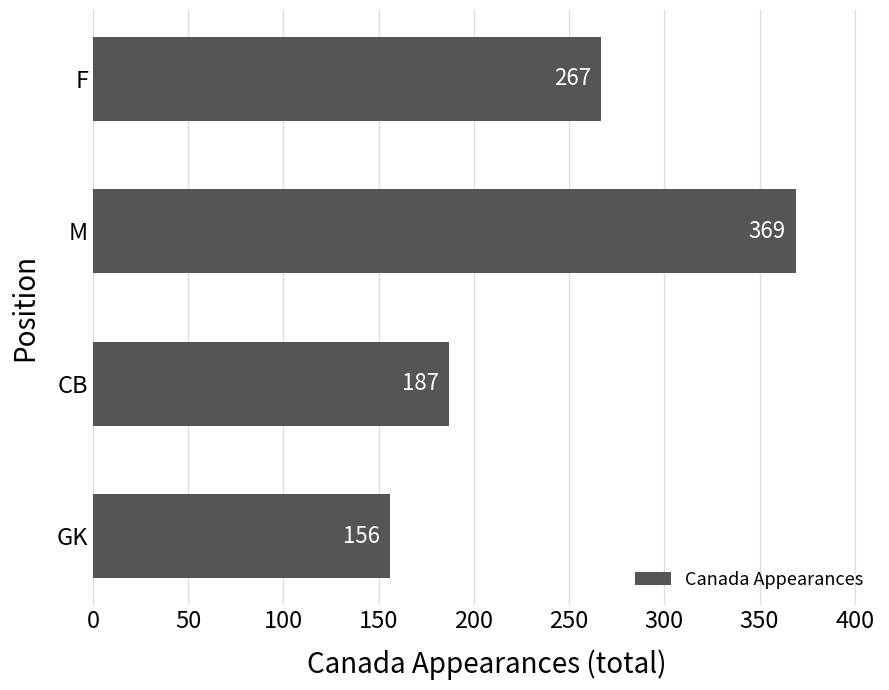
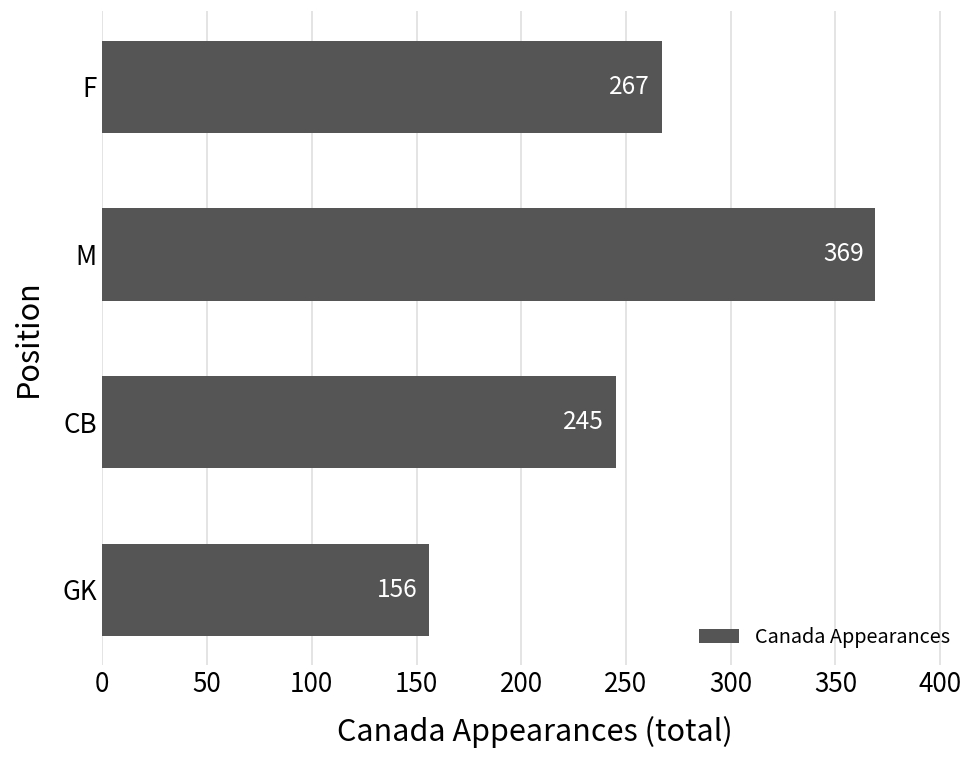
  {
    "F": 267,
    "M": 369,
-   "CB": 187,
+   "CB": 245,
    "GK": 156
  }
